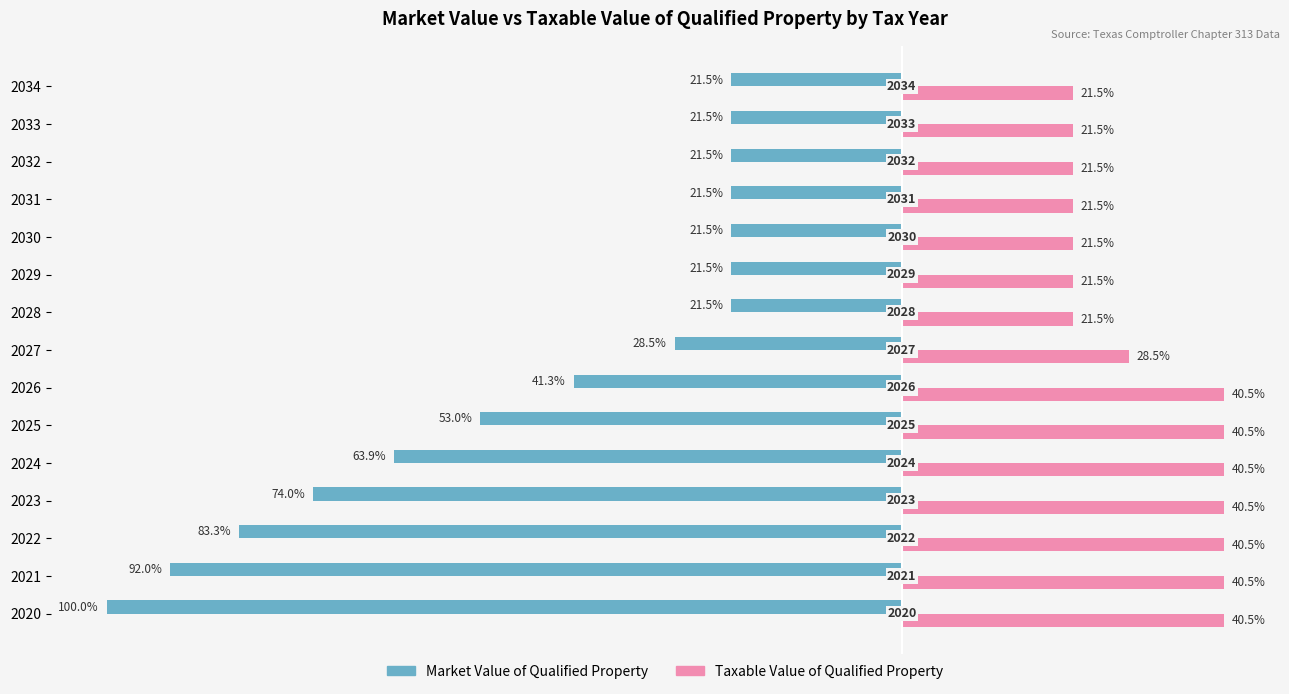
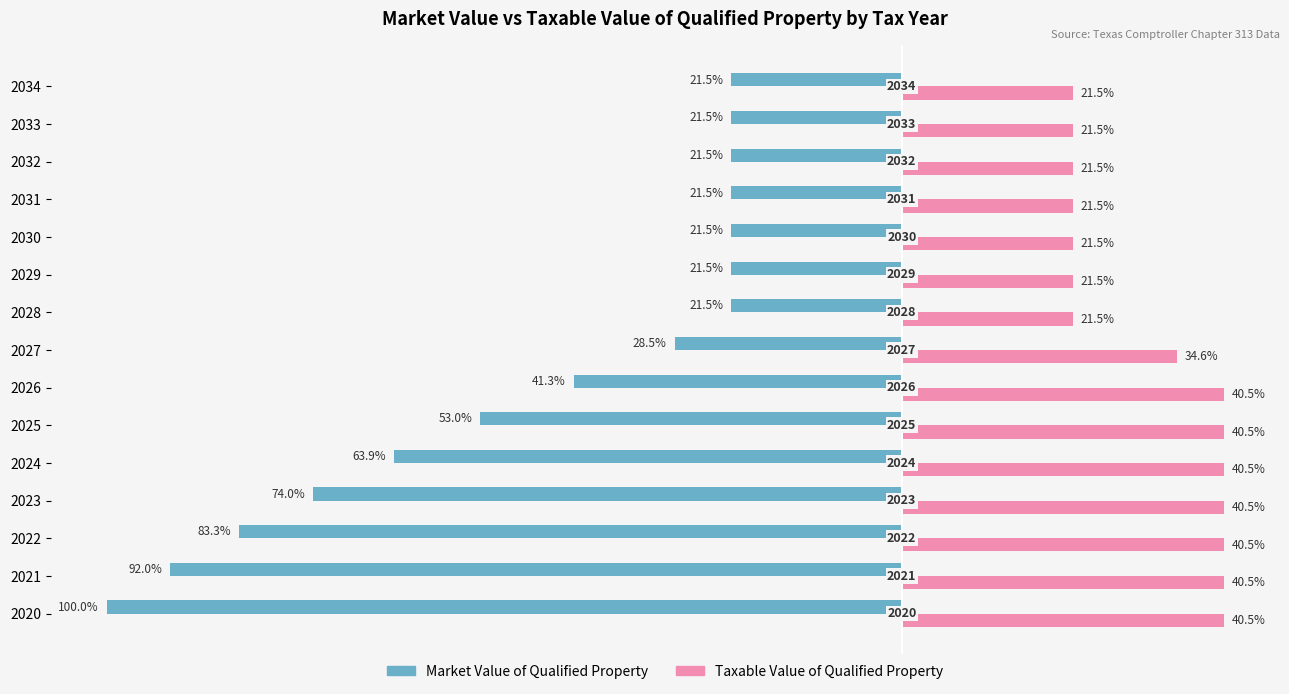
  {
    "Taxable Value of Qualified Property": {
      "2034": "21.5%",
      "2033": "21.5%",
      "2032": "21.5%",
      "2031": "21.5%",
      "2030": "21.5%",
      "2029": "21.5%",
      "2028": "21.5%",
-     "2027": "28.5%",
+     "2027": "34.6%",
      "2026": "40.5%",
      "2025": "40.5%",
      "2024": "40.5%",
      "2023": "40.5%",
      "2022": "40.5%",
      "2021": "40.5%",
      "2020": "40.5%"
    }
  }
